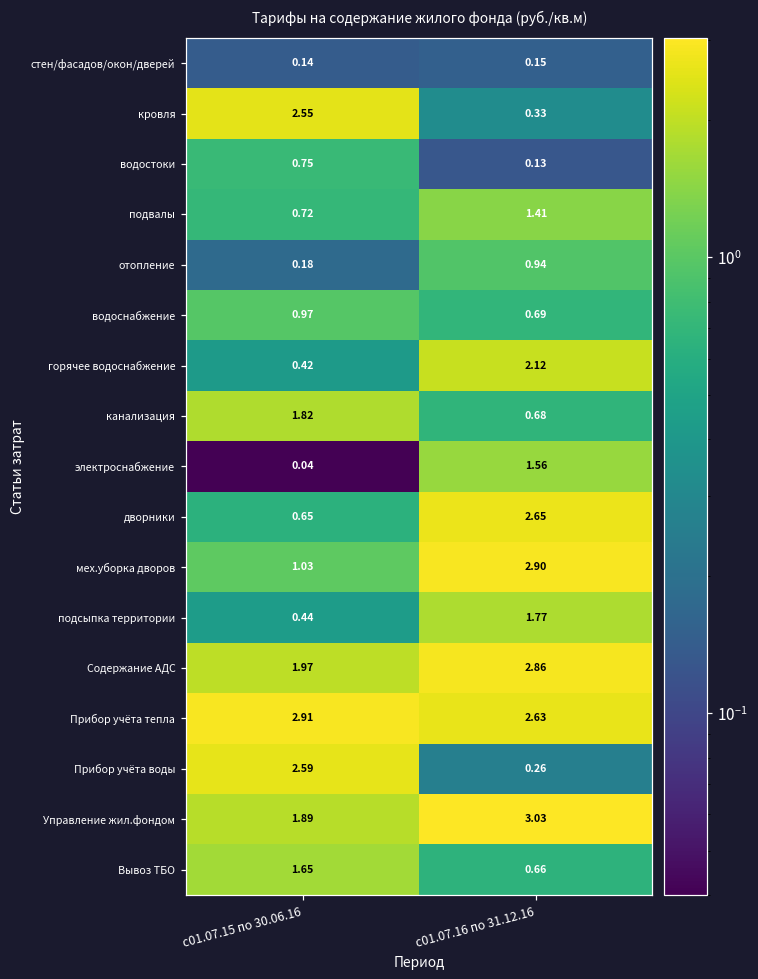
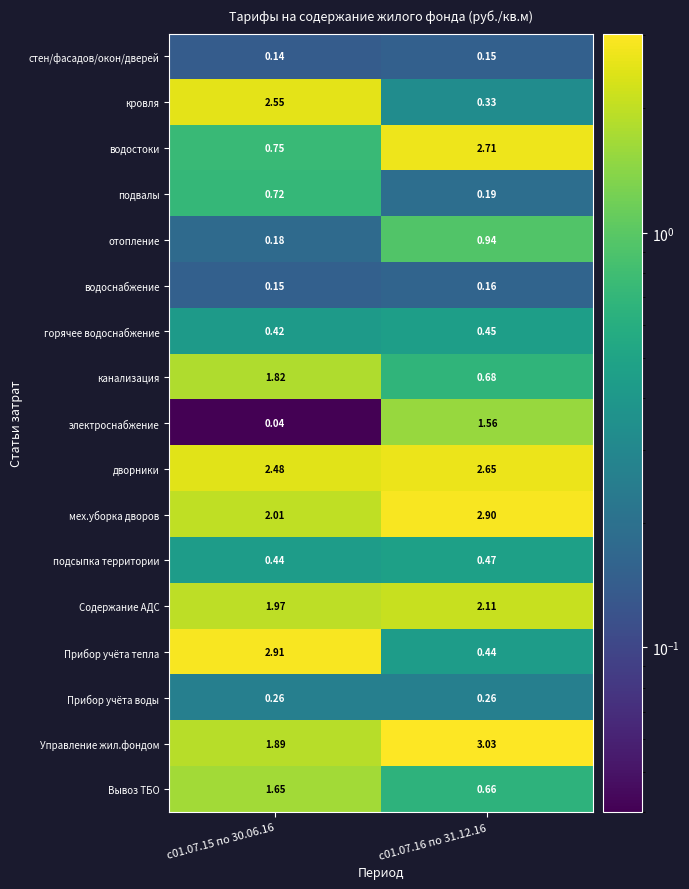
  {
    "стен/фасадов/окон/дверей": {
      "с01.07.15 по 30.06.16": 0.14,
      "с01.07.16 по 31.12.16": 0.15
    },
    "кровля": {
      "с01.07.15 по 30.06.16": 2.55,
      "с01.07.16 по 31.12.16": 0.33
    },
    "водостоки": {
      "с01.07.15 по 30.06.16": 0.75,
-     "с01.07.16 по 31.12.16": 0.13
+     "с01.07.16 по 31.12.16": 2.71
    },
    "подвалы": {
      "с01.07.15 по 30.06.16": 0.72,
-     "с01.07.16 по 31.12.16": 1.41
+     "с01.07.16 по 31.12.16": 0.19
    },
    "отопление": {
      "с01.07.15 по 30.06.16": 0.18,
      "с01.07.16 по 31.12.16": 0.94
    },
    "водоснабжение": {
-     "с01.07.15 по 30.06.16": 0.97,
-     "с01.07.16 по 31.12.16": 0.69
+     "с01.07.15 по 30.06.16": 0.15,
+     "с01.07.16 по 31.12.16": 0.16
    },
    "горячее водоснабжение": {
      "с01.07.15 по 30.06.16": 0.42,
-     "с01.07.16 по 31.12.16": 2.12
+     "с01.07.16 по 31.12.16": 0.45
    },
    "канализация": {
      "с01.07.15 по 30.06.16": 1.82,
      "с01.07.16 по 31.12.16": 0.68
    },
    "электроснабжение": {
      "с01.07.15 по 30.06.16": 0.04,
      "с01.07.16 по 31.12.16": 1.56
    },
    "дворники": {
-     "с01.07.15 по 30.06.16": 0.65,
+     "с01.07.15 по 30.06.16": 2.48,
      "с01.07.16 по 31.12.16": 2.65
    },
    "мех.уборка дворов": {
-     "с01.07.15 по 30.06.16": 1.03,
+     "с01.07.15 по 30.06.16": 2.01,
      "с01.07.16 по 31.12.16": 2.90
    },
    "подсыпка территории": {
      "с01.07.15 по 30.06.16": 0.44,
-     "с01.07.16 по 31.12.16": 1.77
+     "с01.07.16 по 31.12.16": 0.47
    },
    "Содержание АДС": {
      "с01.07.15 по 30.06.16": 1.97,
-     "с01.07.16 по 31.12.16": 2.86
+     "с01.07.16 по 31.12.16": 2.11
    },
    "Прибор учёта тепла": {
      "с01.07.15 по 30.06.16": 2.91,
-     "с01.07.16 по 31.12.16": 2.63
+     "с01.07.16 по 31.12.16": 0.44
    },
    "Прибор учёта воды": {
-     "с01.07.15 по 30.06.16": 2.59,
+     "с01.07.15 по 30.06.16": 0.26,
      "с01.07.16 по 31.12.16": 0.26
    },
    "Управление жил.фондом": {
      "с01.07.15 по 30.06.16": 1.89,
      "с01.07.16 по 31.12.16": 3.03
    },
    "Вывоз ТБО": {
      "с01.07.15 по 30.06.16": 1.65,
      "с01.07.16 по 31.12.16": 0.66
    }
  }
